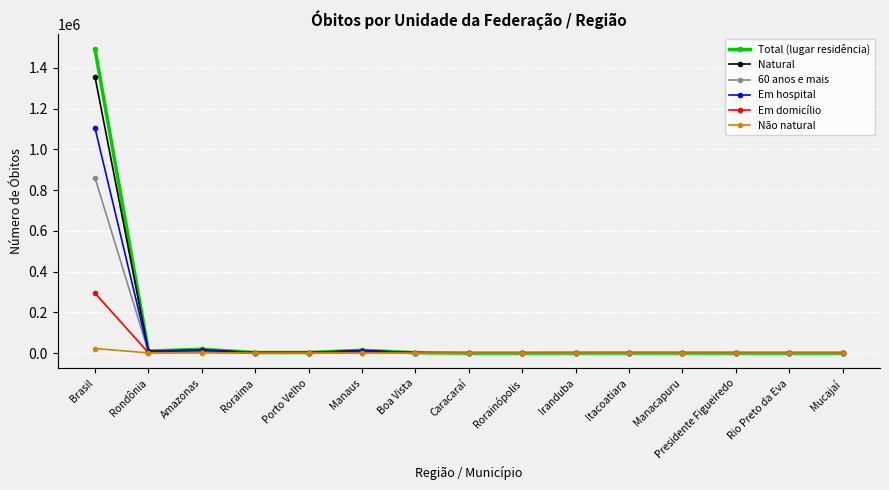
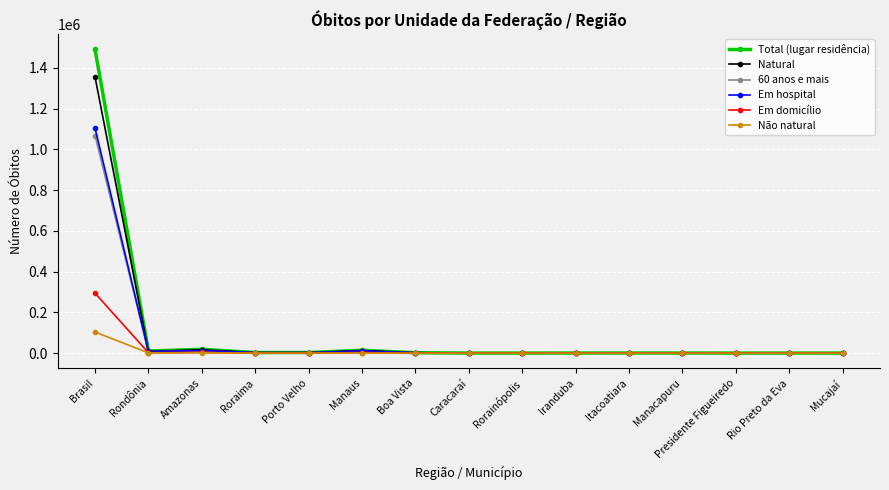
  {
    "Total (lugar residência)": {
      "Brasil": 1490000
    },
    "Natural": {
      "Brasil": 1360000
    },
    "60 anos e mais": {
-     "Brasil": 860000
+     "Brasil": 1070000
    },
    "Em hospital": {
      "Brasil": 1100000
    },
    "Em domicílio": {
      "Brasil": 290000
    },
    "Não natural": {
-     "Brasil": 20000
+     "Brasil": 100000
    }
  }
